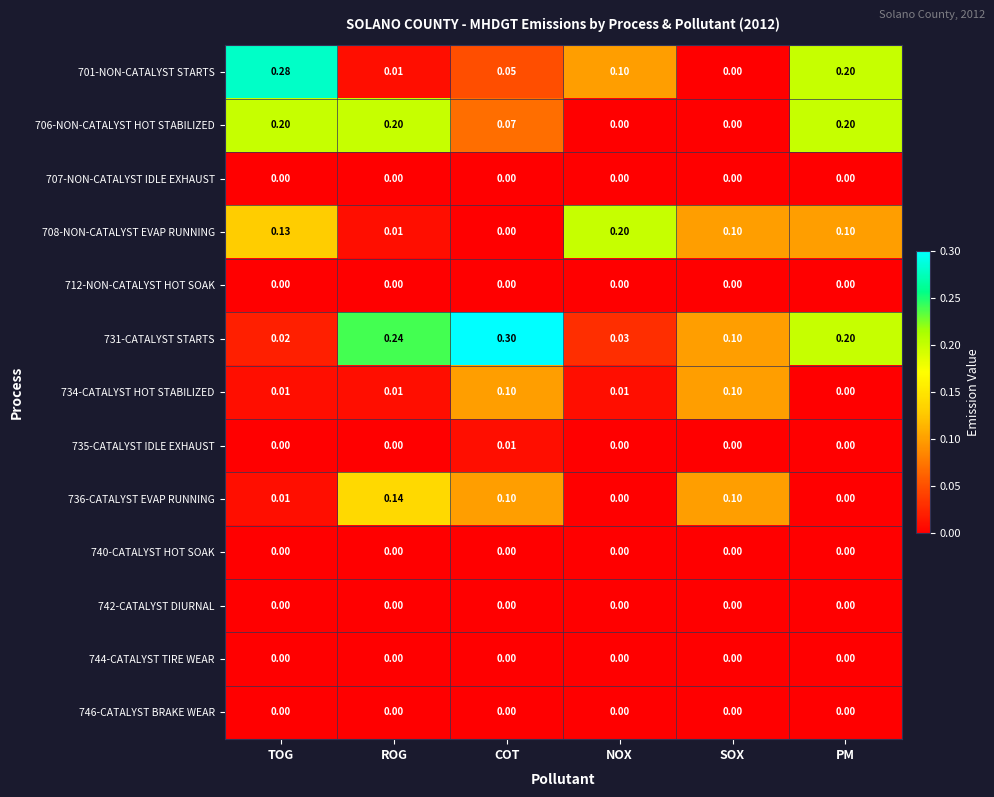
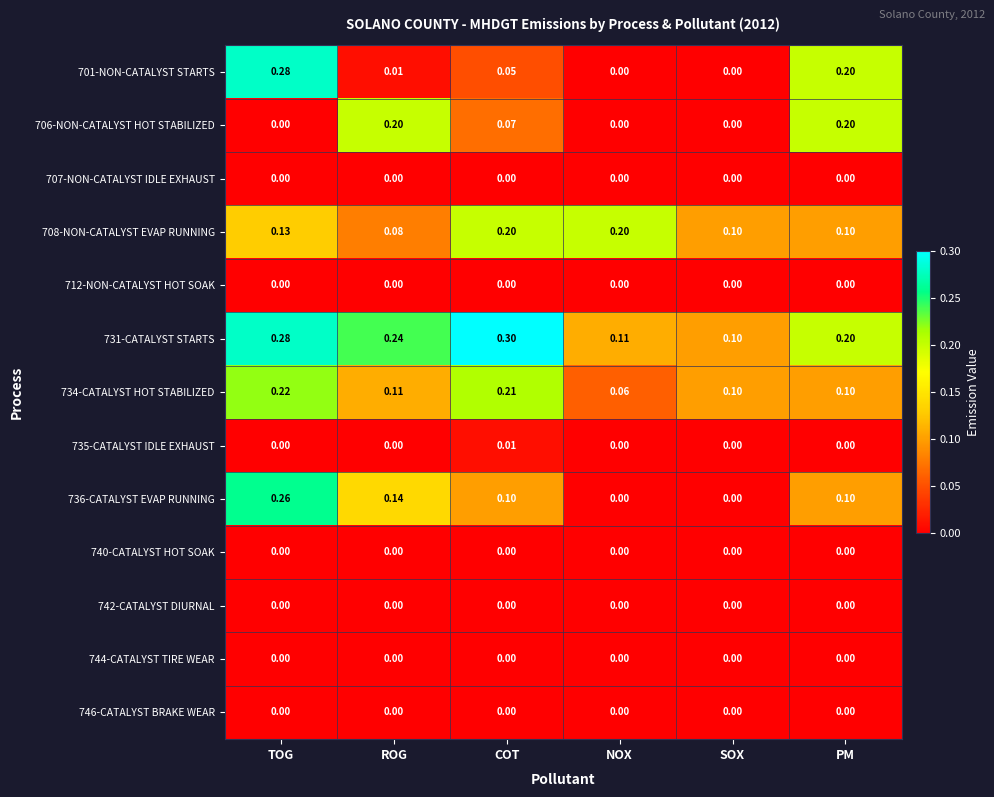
  {
    "701-NON-CATALYST STARTS": {
      "TOG": 0.28,
      "ROG": 0.01,
      "COT": 0.05,
-     "NOX": 0.10,
+     "NOX": 0.00,
      "SOX": 0.00,
      "PM": 0.20
    },
    "706-NON-CATALYST HOT STABILIZED": {
-     "TOG": 0.20,
+     "TOG": 0.00,
      "ROG": 0.20,
      "COT": 0.07,
      "NOX": 0.00,
      "SOX": 0.00,
      "PM": 0.20
    },
    "707-NON-CATALYST IDLE EXHAUST": {
      "TOG": 0.00,
      "ROG": 0.00,
      "COT": 0.00,
      "NOX": 0.00,
      "SOX": 0.00,
      "PM": 0.00
    },
    "708-NON-CATALYST EVAP RUNNING": {
      "TOG": 0.13,
-     "ROG": 0.01,
-     "COT": 0.00,
+     "ROG": 0.08,
+     "COT": 0.20,
      "NOX": 0.20,
      "SOX": 0.10,
      "PM": 0.10
    },
    "712-NON-CATALYST HOT SOAK": {
      "TOG": 0.00,
      "ROG": 0.00,
      "COT": 0.00,
      "NOX": 0.00,
      "SOX": 0.00,
      "PM": 0.00
    },
    "731-CATALYST STARTS": {
-     "TOG": 0.02,
+     "TOG": 0.28,
      "ROG": 0.24,
      "COT": 0.30,
-     "NOX": 0.03,
+     "NOX": 0.11,
      "SOX": 0.10,
      "PM": 0.20
    },
    "734-CATALYST HOT STABILIZED": {
-     "TOG": 0.01,
-     "ROG": 0.01,
-     "COT": 0.10,
-     "NOX": 0.01,
+     "TOG": 0.22,
+     "ROG": 0.11,
+     "COT": 0.21,
+     "NOX": 0.06,
      "SOX": 0.10,
-     "PM": 0.00
+     "PM": 0.10
    },
    "735-CATALYST IDLE EXHAUST": {
      "TOG": 0.00,
      "ROG": 0.00,
      "COT": 0.01,
      "NOX": 0.00,
      "SOX": 0.00,
      "PM": 0.00
    },
    "736-CATALYST EVAP RUNNING": {
-     "TOG": 0.01,
+     "TOG": 0.26,
      "ROG": 0.14,
      "COT": 0.10,
      "NOX": 0.00,
-     "SOX": 0.10,
-     "PM": 0.00
+     "SOX": 0.00,
+     "PM": 0.10
    },
    "740-CATALYST HOT SOAK": {
      "TOG": 0.00,
      "ROG": 0.00,
      "COT": 0.00,
      "NOX": 0.00,
      "SOX": 0.00,
      "PM": 0.00
    },
    "742-CATALYST DIURNAL": {
      "TOG": 0.00,
      "ROG": 0.00,
      "COT": 0.00,
      "NOX": 0.00,
      "SOX": 0.00,
      "PM": 0.00
    },
    "744-CATALYST TIRE WEAR": {
      "TOG": 0.00,
      "ROG": 0.00,
      "COT": 0.00,
      "NOX": 0.00,
      "SOX": 0.00,
      "PM": 0.00
    },
    "746-CATALYST BRAKE WEAR": {
      "TOG": 0.00,
      "ROG": 0.00,
      "COT": 0.00,
      "NOX": 0.00,
      "SOX": 0.00,
      "PM": 0.00
    }
  }
